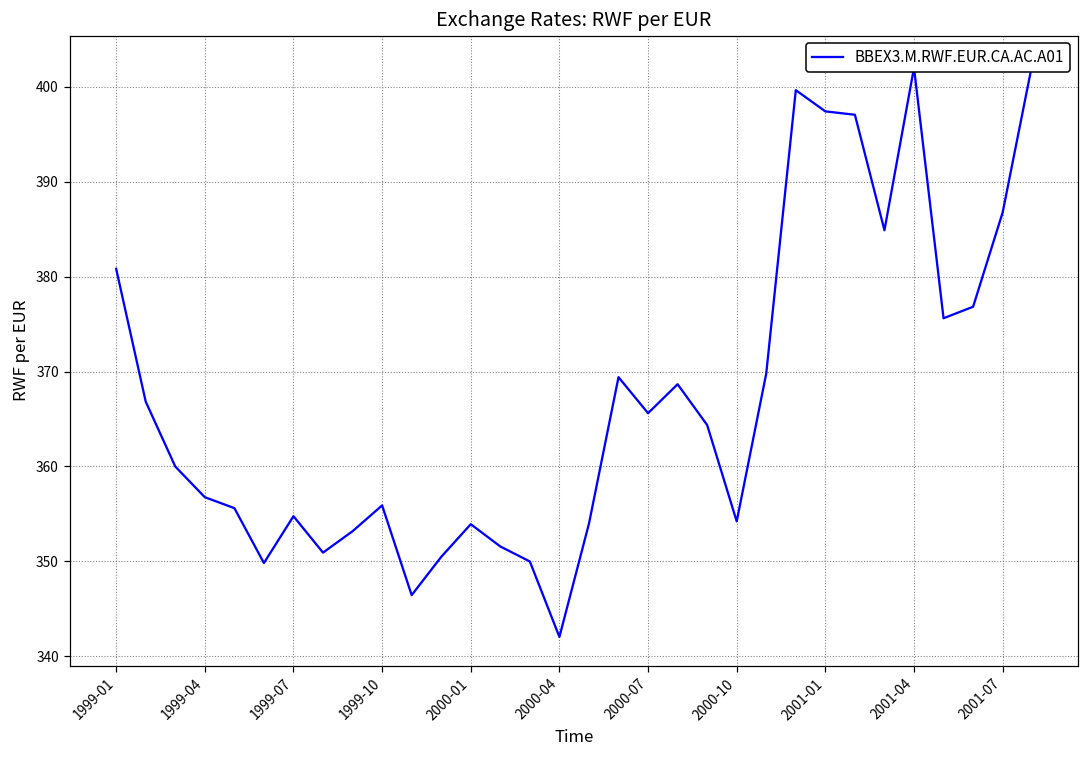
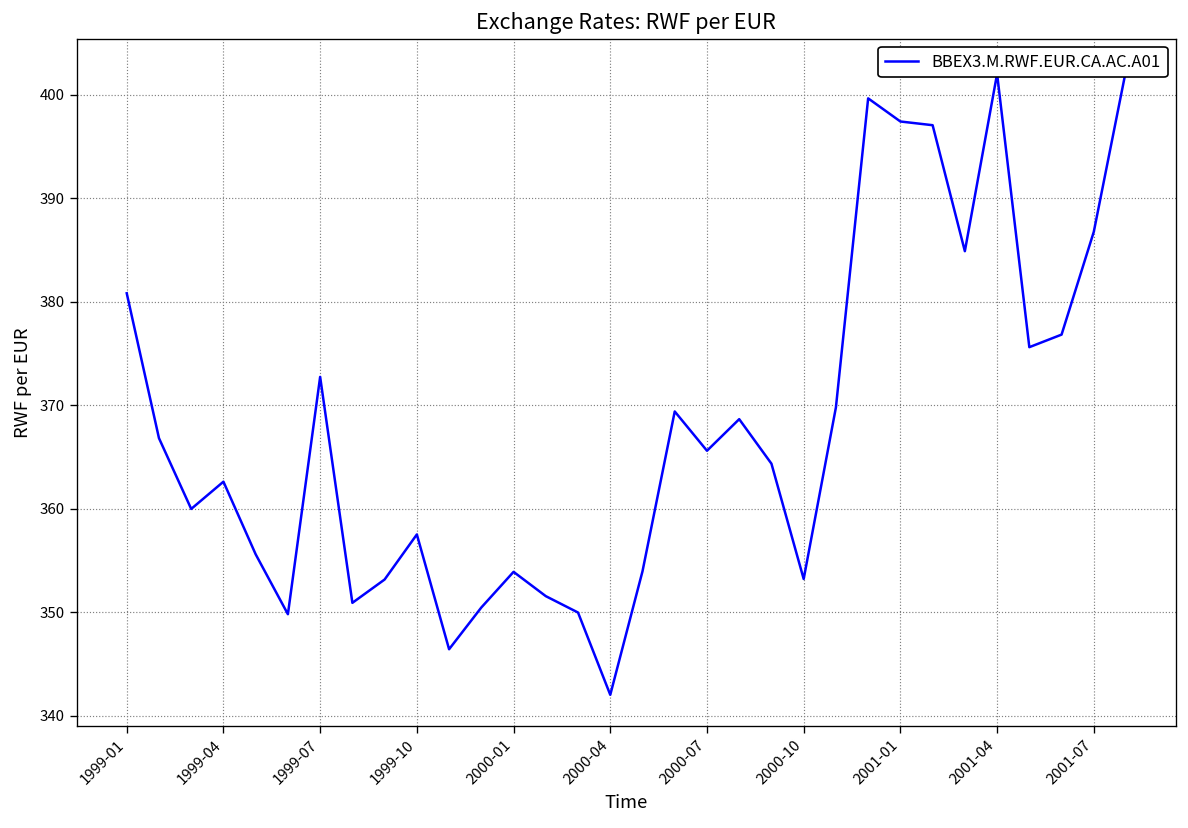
  {
    "1999-01": 381,
-   "1999-04": 357,
-   "1999-07": 355,
-   "1999-10": 356,
+   "1999-04": 363,
+   "1999-07": 373,
+   "1999-10": 358,
    "2000-01": 354,
    "2000-04": 342,
    "2000-07": 366,
-   "2000-10": 354,
+   "2000-10": 353,
    "2001-01": 397,
    "2001-07": 387
  }
